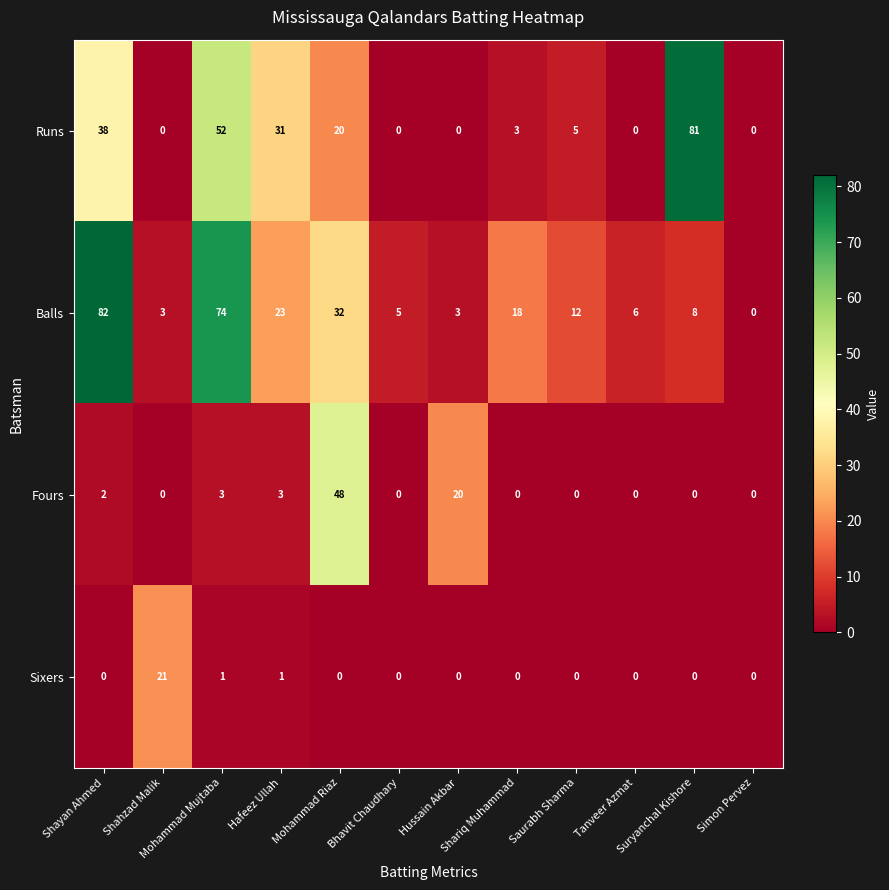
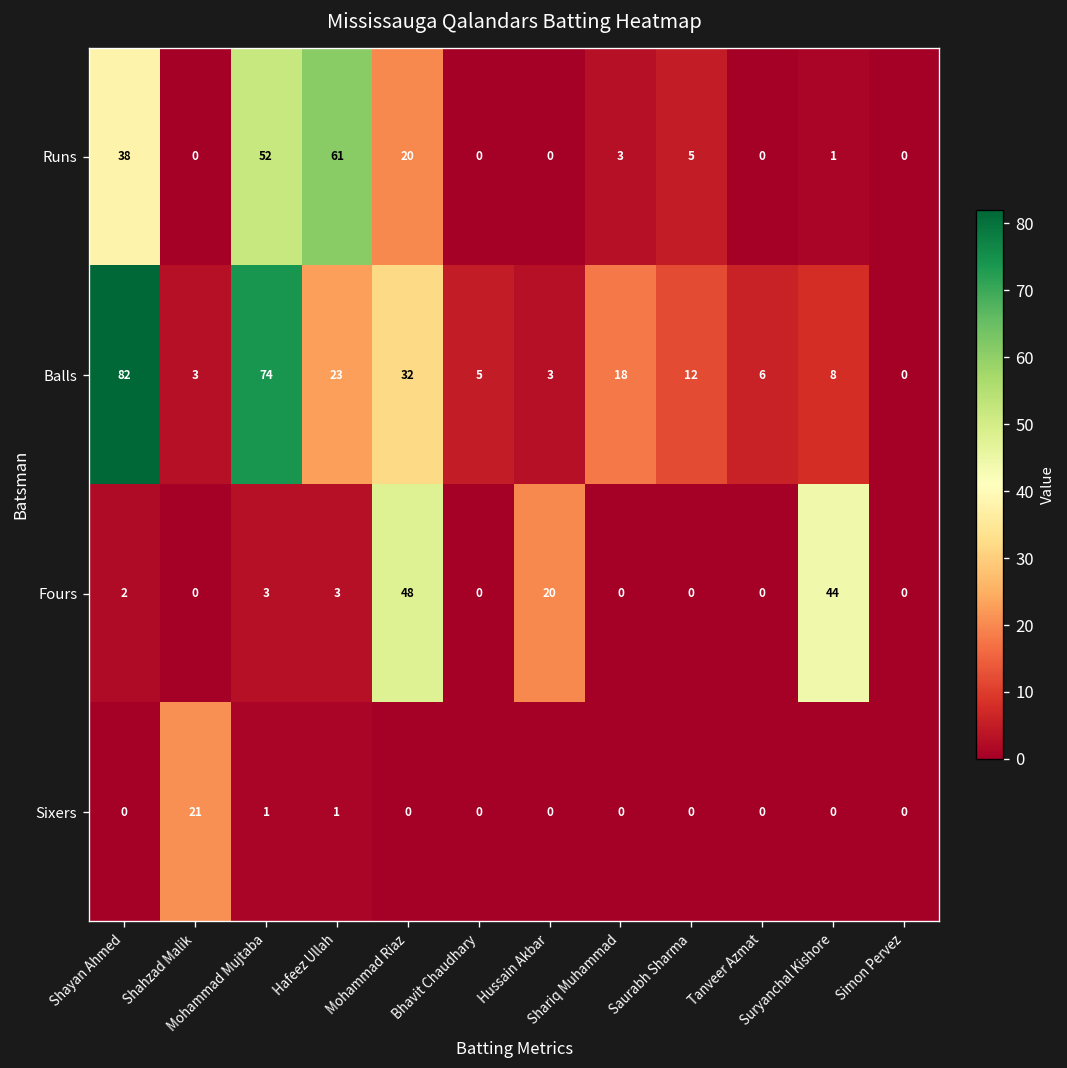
  {
    "Runs": {
      "Shayan Ahmed": 38,
      "Shahzad Malik": 0,
      "Mohammad Mujtaba": 52,
-     "Hafeez Ullah": 31,
+     "Hafeez Ullah": 61,
      "Mohammad Riaz": 20,
      "Bhavit Chaudhary": 0,
      "Hussain Akbar": 0,
      "Shariq Muhammad": 3,
      "Saurabh Sharma": 5,
      "Tanveer Azmat": 0,
-     "Suryanchal Kishore": 81,
+     "Suryanchal Kishore": 1,
      "Simon Pervez": 0
    },
    "Balls": {
      "Shayan Ahmed": 82,
      "Shahzad Malik": 3,
      "Mohammad Mujtaba": 74,
      "Hafeez Ullah": 23,
      "Mohammad Riaz": 32,
      "Bhavit Chaudhary": 5,
      "Hussain Akbar": 3,
      "Shariq Muhammad": 18,
      "Saurabh Sharma": 12,
      "Tanveer Azmat": 6,
      "Suryanchal Kishore": 8,
      "Simon Pervez": 0
    },
    "Fours": {
      "Shayan Ahmed": 2,
      "Shahzad Malik": 0,
      "Mohammad Mujtaba": 3,
      "Hafeez Ullah": 3,
      "Mohammad Riaz": 48,
      "Bhavit Chaudhary": 0,
      "Hussain Akbar": 20,
      "Shariq Muhammad": 0,
      "Saurabh Sharma": 0,
      "Tanveer Azmat": 0,
-     "Suryanchal Kishore": 0,
+     "Suryanchal Kishore": 44,
      "Simon Pervez": 0
    },
    "Sixers": {
      "Shayan Ahmed": 0,
      "Shahzad Malik": 21,
      "Mohammad Mujtaba": 1,
      "Hafeez Ullah": 1,
      "Mohammad Riaz": 0,
      "Bhavit Chaudhary": 0,
      "Hussain Akbar": 0,
      "Shariq Muhammad": 0,
      "Saurabh Sharma": 0,
      "Tanveer Azmat": 0,
      "Suryanchal Kishore": 0,
      "Simon Pervez": 0
    }
  }
